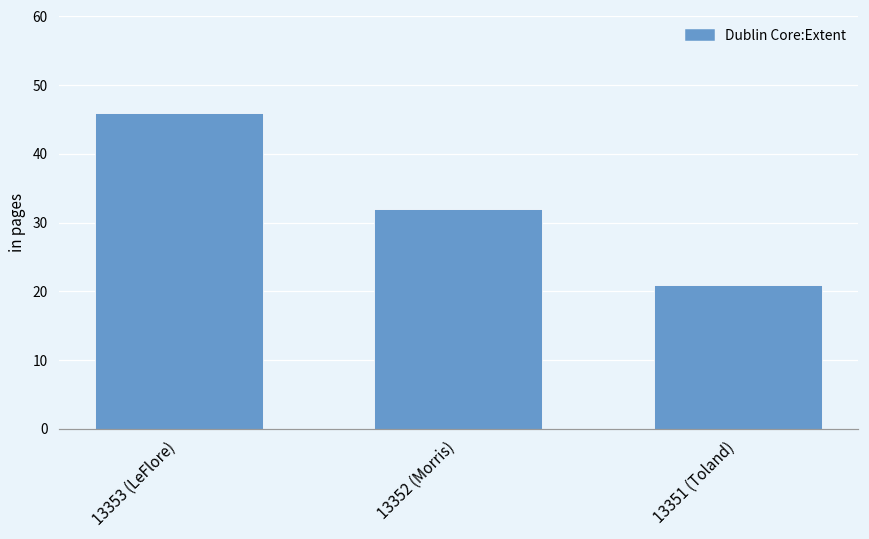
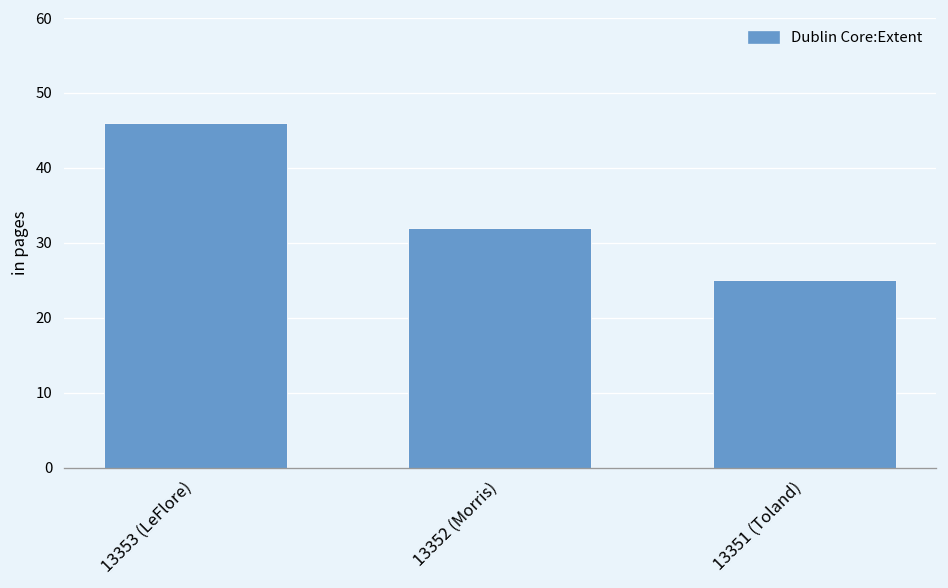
  {
    "13353 (LeFlore)": 46,
    "13352 (Morris)": 32,
-   "13351 (Toland)": 21
+   "13351 (Toland)": 25
  }
